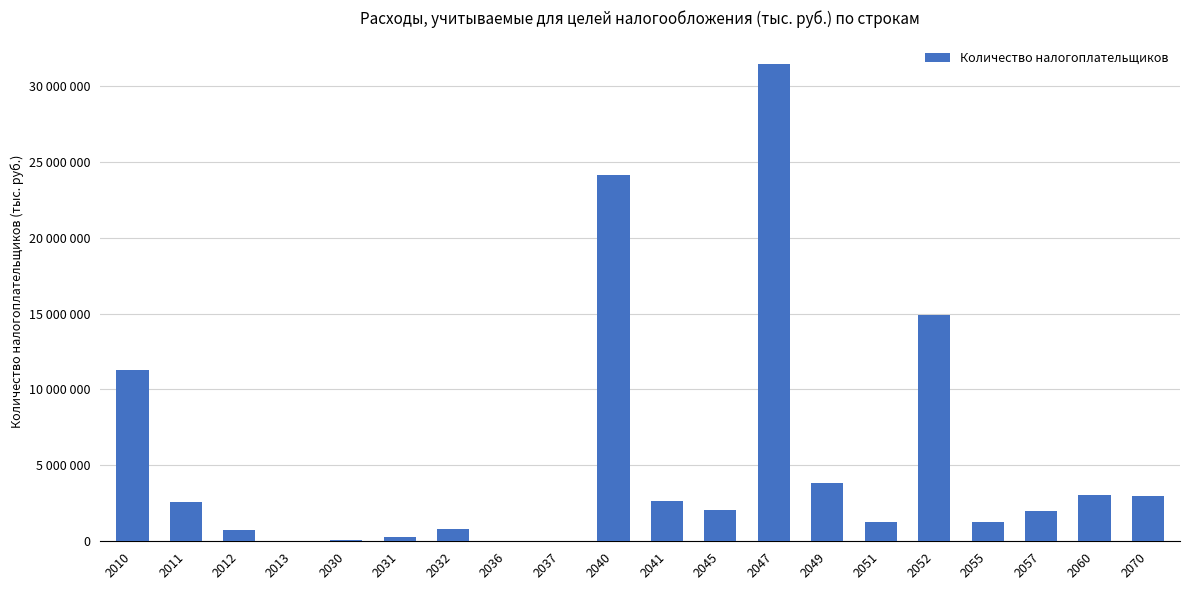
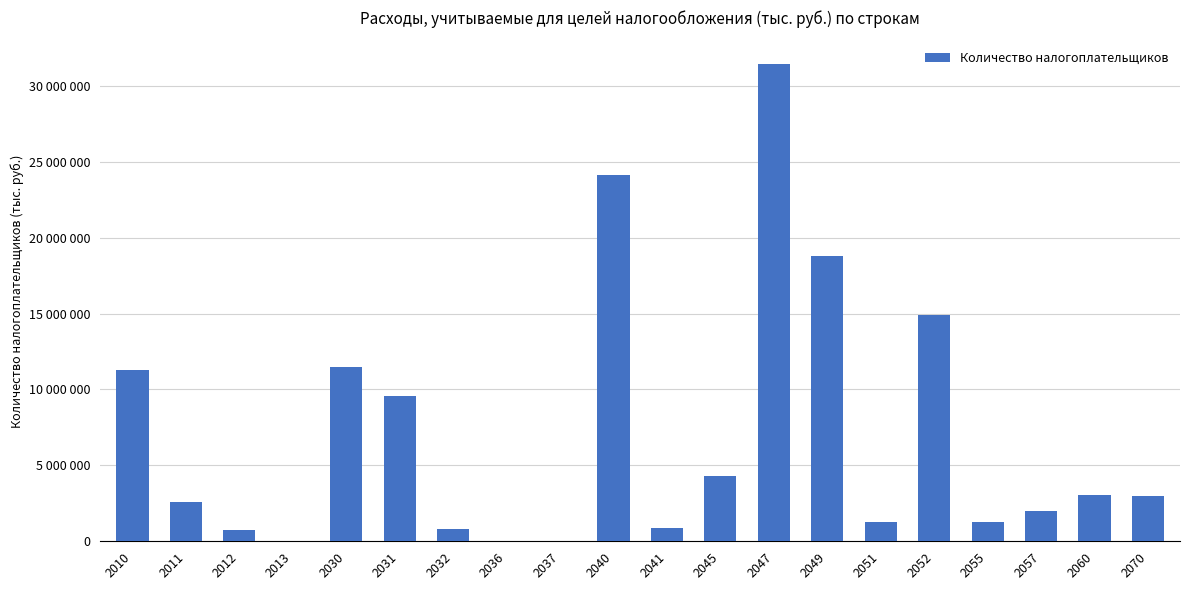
  {
    "2010": 11300000,
    "2011": 2600000,
    "2012": 800000,
    "2013": 0,
-   "2030": 100000,
-   "2031": 300000,
+   "2030": 11400000,
+   "2031": 9600000,
    "2032": 800000,
    "2040": 24100000,
-   "2041": 2600000,
-   "2045": 2000000,
+   "2041": 900000,
+   "2045": 4300000,
    "2047": 31400000,
-   "2049": 3800000,
+   "2049": 18800000,
    "2051": 1300000,
    "2052": 14900000,
    "2055": 1300000,
    "2057": 2000000,
    "2060": 3000000,
    "2070": 3000000
  }
